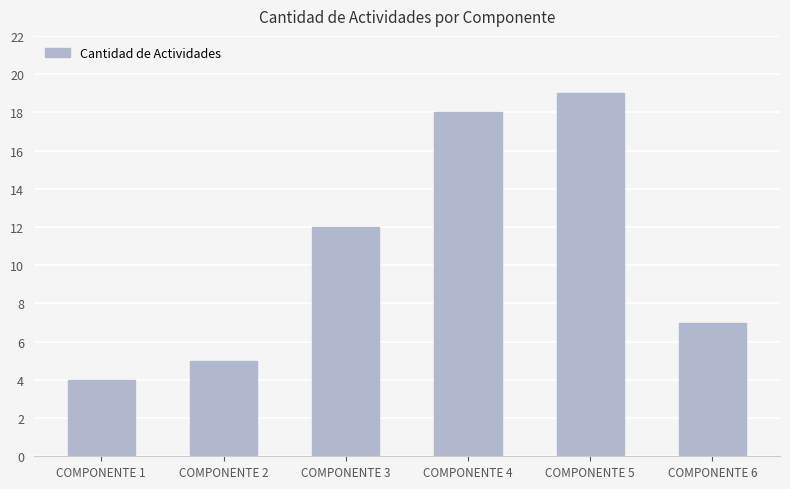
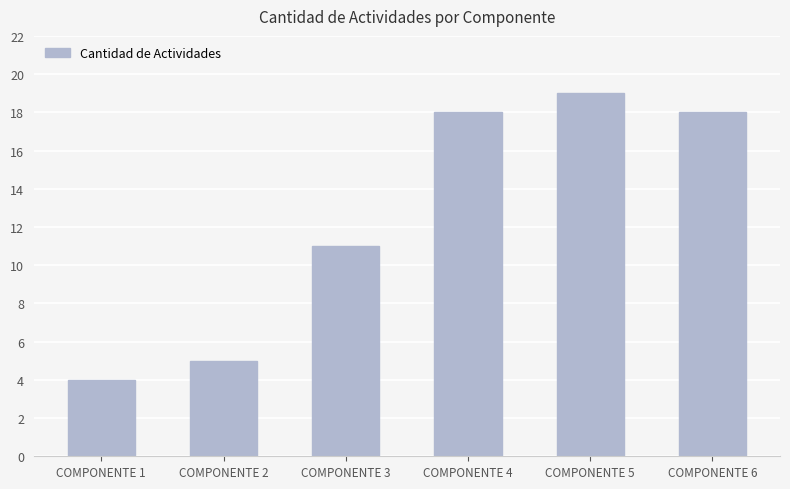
  {
    "COMPONENTE 1": 4,
    "COMPONENTE 2": 5,
-   "COMPONENTE 3": 12,
+   "COMPONENTE 3": 11,
    "COMPONENTE 4": 18,
    "COMPONENTE 5": 19,
-   "COMPONENTE 6": 7
+   "COMPONENTE 6": 18
  }
